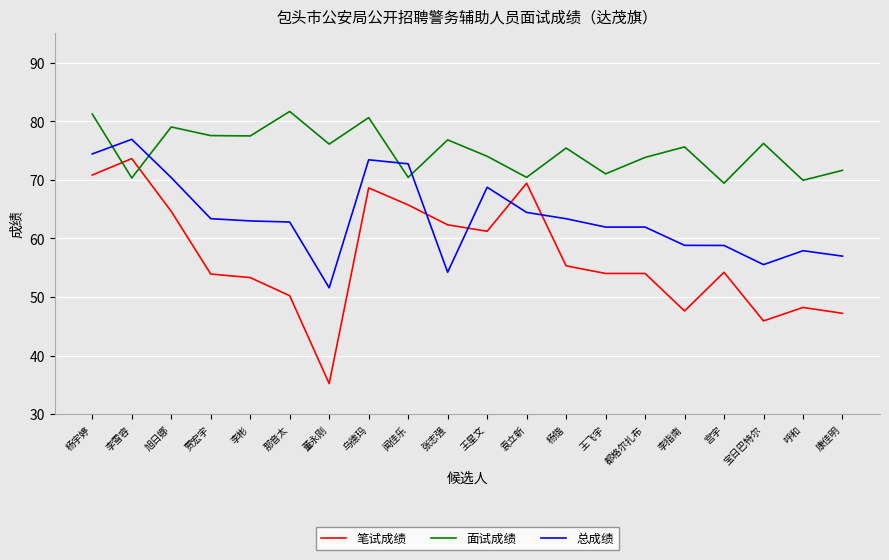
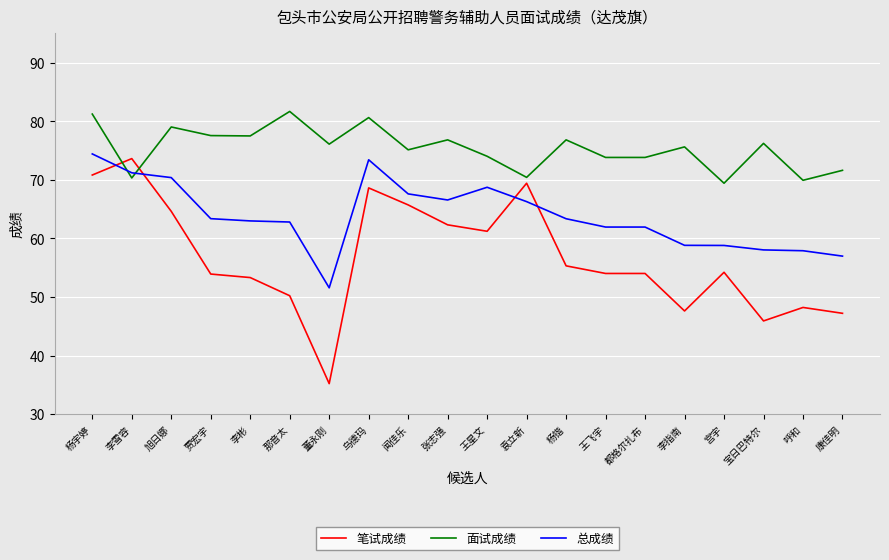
  {
    "笔试成绩": {
      "杨宇婷": 71,
      "李雪容": 74,
      "旭日娜": 65,
      "贾宏宇": 54,
      "李彬": 53,
      "那音太": 50,
      "董永刚": 35,
      "乌德玛": 69,
      "闻佳乐": 66,
      "张志强": 62,
      "王星文": 61,
      "袁立新": 69,
      "杨锴": 55,
      "王飞宇": 54,
      "都格尔扎布": 54,
      "李指南": 48,
      "宫宇": 54,
      "宝日巴特尔": 46,
      "呼和": 48,
      "康佳明": 47
    },
    "面试成绩": {
      "杨宇婷": 81,
      "李雪容": 70,
      "旭日娜": 79,
      "贾宏宇": 78,
      "李彬": 77,
      "那音太": 82,
      "董永刚": 76,
      "乌德玛": 81,
-     "闻佳乐": 70,
+     "闻佳乐": 75,
      "张志强": 77,
      "王星文": 74,
      "袁立新": 70,
-     "杨锴": 75,
-     "王飞宇": 71,
+     "杨锴": 77,
+     "王飞宇": 74,
      "都格尔扎布": 74,
      "李指南": 76,
      "宫宇": 69,
      "宝日巴特尔": 76,
      "呼和": 70,
      "康佳明": 72
    },
    "总成绩": {
      "杨宇婷": 74,
-     "李雪容": 77,
+     "李雪容": 71,
      "旭日娜": 70,
      "贾宏宇": 63,
      "李彬": 63,
      "那音太": 63,
      "董永刚": 52,
      "乌德玛": 73,
-     "闻佳乐": 73,
-     "张志强": 54,
+     "闻佳乐": 68,
+     "张志强": 67,
      "王星文": 69,
-     "袁立新": 64,
+     "袁立新": 66,
      "杨锴": 63,
      "王飞宇": 62,
      "都格尔扎布": 62,
      "李指南": 59,
      "宫宇": 59,
-     "宝日巴特尔": 56,
+     "宝日巴特尔": 58,
      "呼和": 58,
      "康佳明": 57
    }
  }
